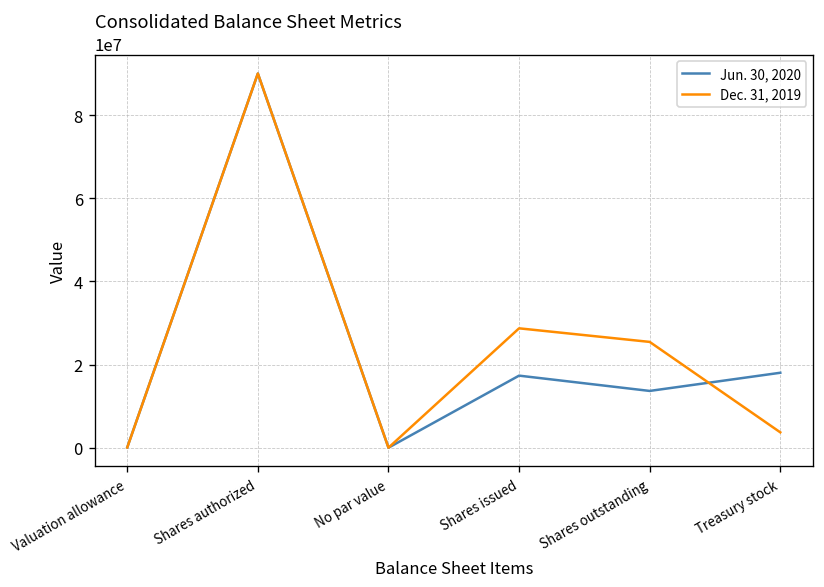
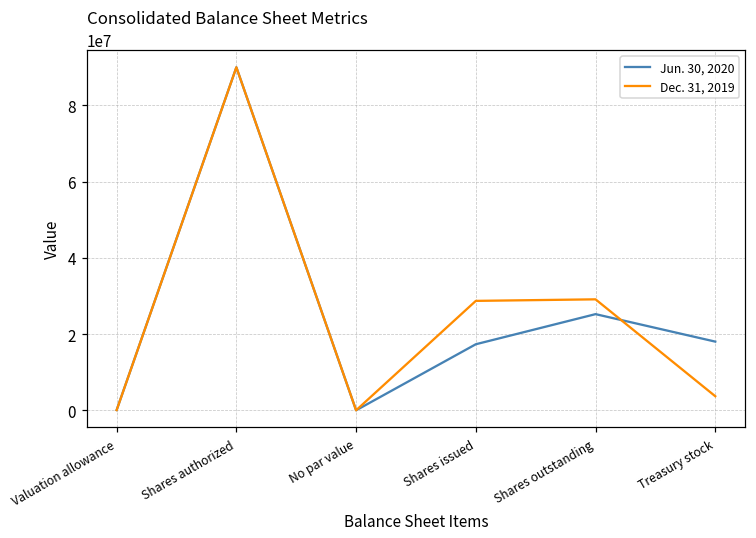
  {
    "Jun. 30, 2020": {
      "Shares issued": 17000000,
-     "Shares outstanding": 14000000,
+     "Shares outstanding": 25000000,
      "Treasury stock": 18000000
    },
    "Dec. 31, 2019": {
      "Shares issued": 29000000,
-     "Shares outstanding": 25000000,
+     "Shares outstanding": 29000000,
      "Treasury stock": 4000000
    }
  }
